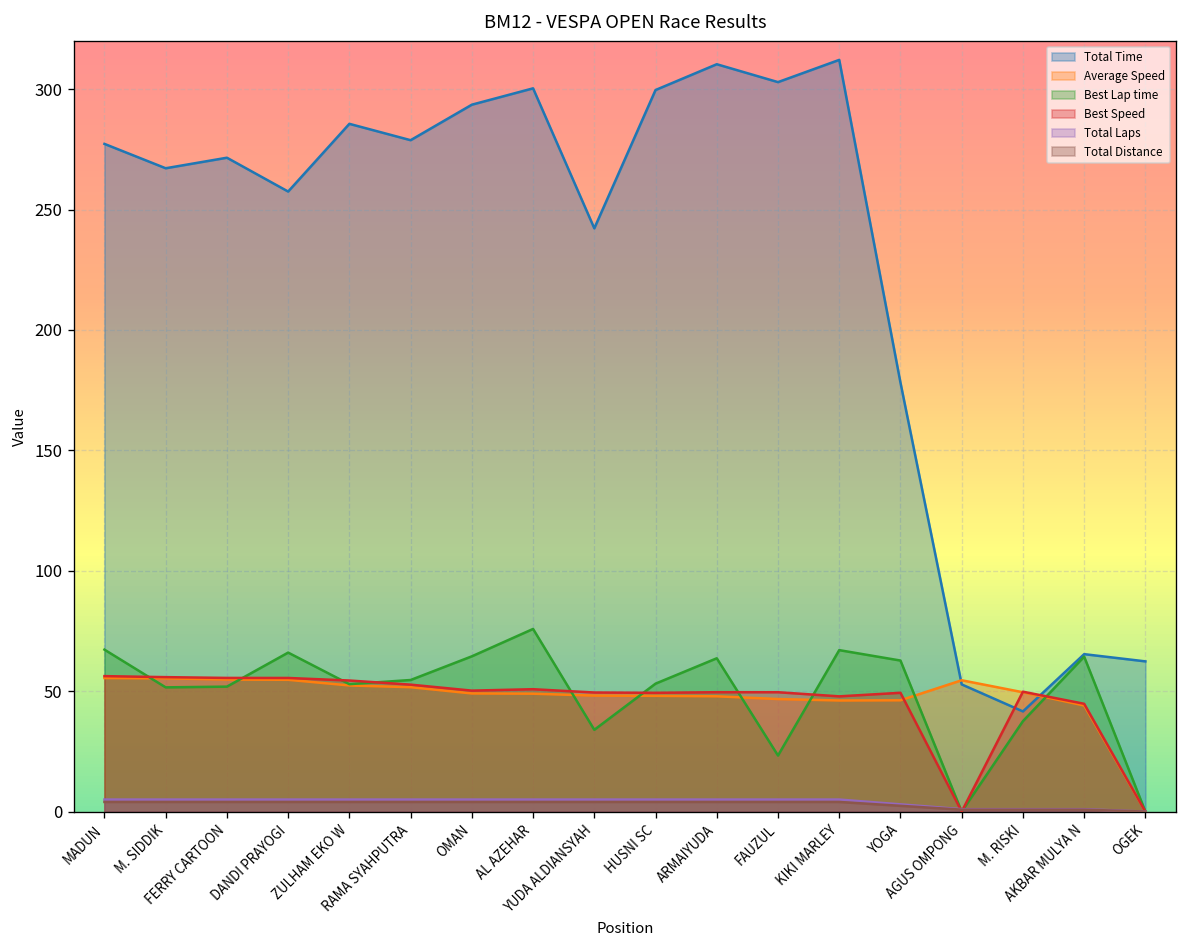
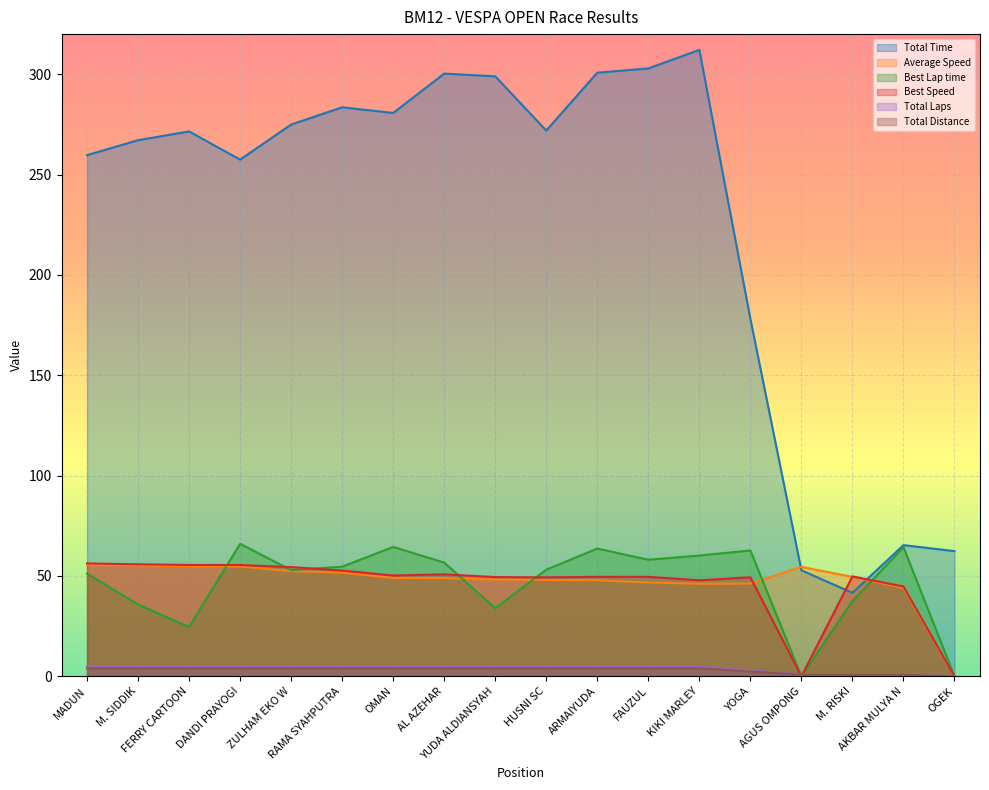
  {
    "Total Time": {
-     "MADUN": 277,
+     "MADUN": 260,
      "M. SIDDIK": 267,
      "FERRY CARTOON": 272,
      "DANDI PRAYOGI": 257,
-     "ZULHAM EKO W": 286,
-     "RAMA SYAHPUTRA": 279,
-     "OMAN": 294,
+     "ZULHAM EKO W": 275,
+     "RAMA SYAHPUTRA": 284,
+     "OMAN": 281,
      "AL AZEHAR": 300,
-     "YUDA ALDIANSYAH": 242,
-     "HUSNI SC": 300,
-     "ARMAIYUDA": 310,
+     "YUDA ALDIANSYAH": 299,
+     "HUSNI SC": 272,
+     "ARMAIYUDA": 301,
      "FAUZUL": 303,
      "KIKI MARLEY": 312,
      "YOGA": 178,
      "AGUS OMPONG": 53,
      "M. RISKI": 42,
      "OGEK": 62
    },
    "Best Lap time": {
-     "MADUN": 67,
-     "M. SIDDIK": 52,
-     "FERRY CARTOON": 52,
+     "MADUN": 51,
+     "M. SIDDIK": 36,
+     "FERRY CARTOON": 25,
      "DANDI PRAYOGI": 66,
      "RAMA SYAHPUTRA": 55,
      "OMAN": 64,
-     "AL AZEHAR": 76,
+     "AL AZEHAR": 57,
      "YUDA ALDIANSYAH": 34,
      "HUSNI SC": 53,
      "ARMAIYUDA": 64,
-     "FAUZUL": 23,
-     "KIKI MARLEY": 67,
+     "FAUZUL": 58,
+     "KIKI MARLEY": 60,
      "YOGA": 63,
      "M. RISKI": 38
    }
  }
